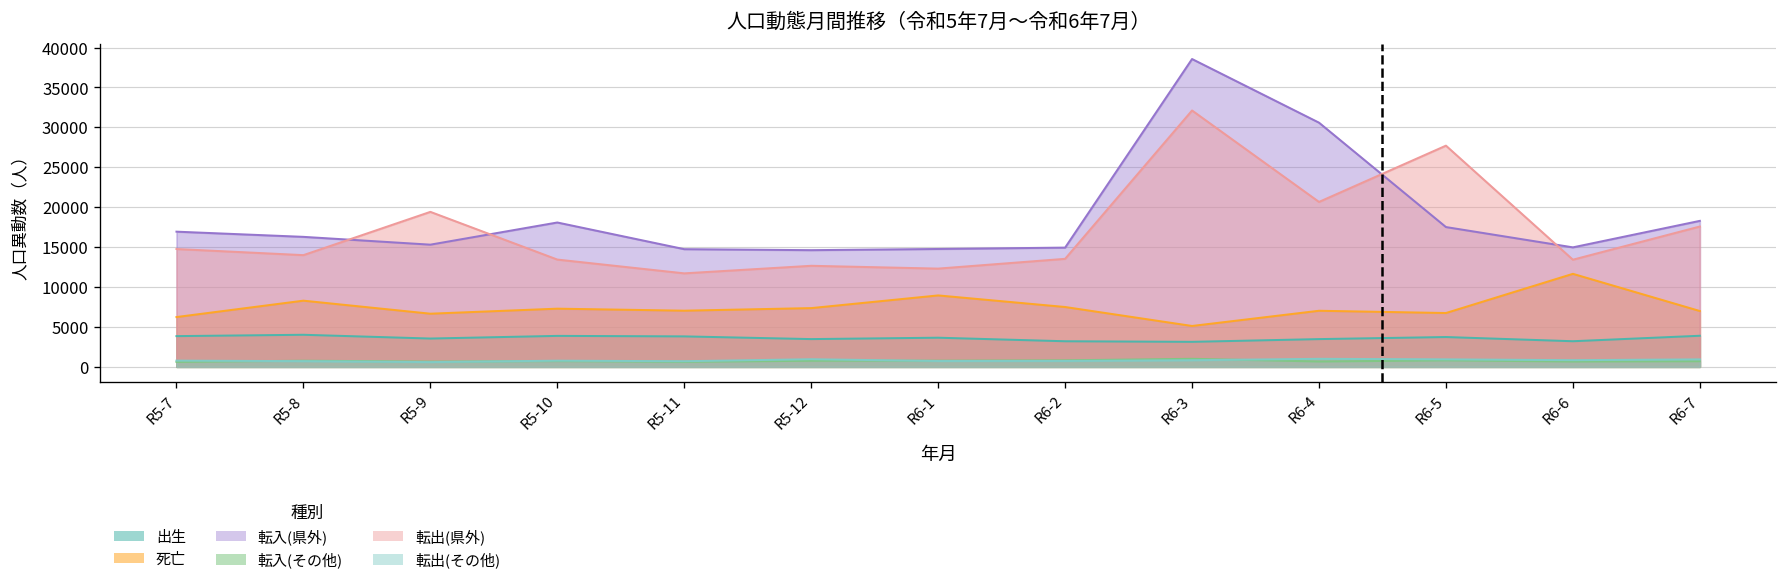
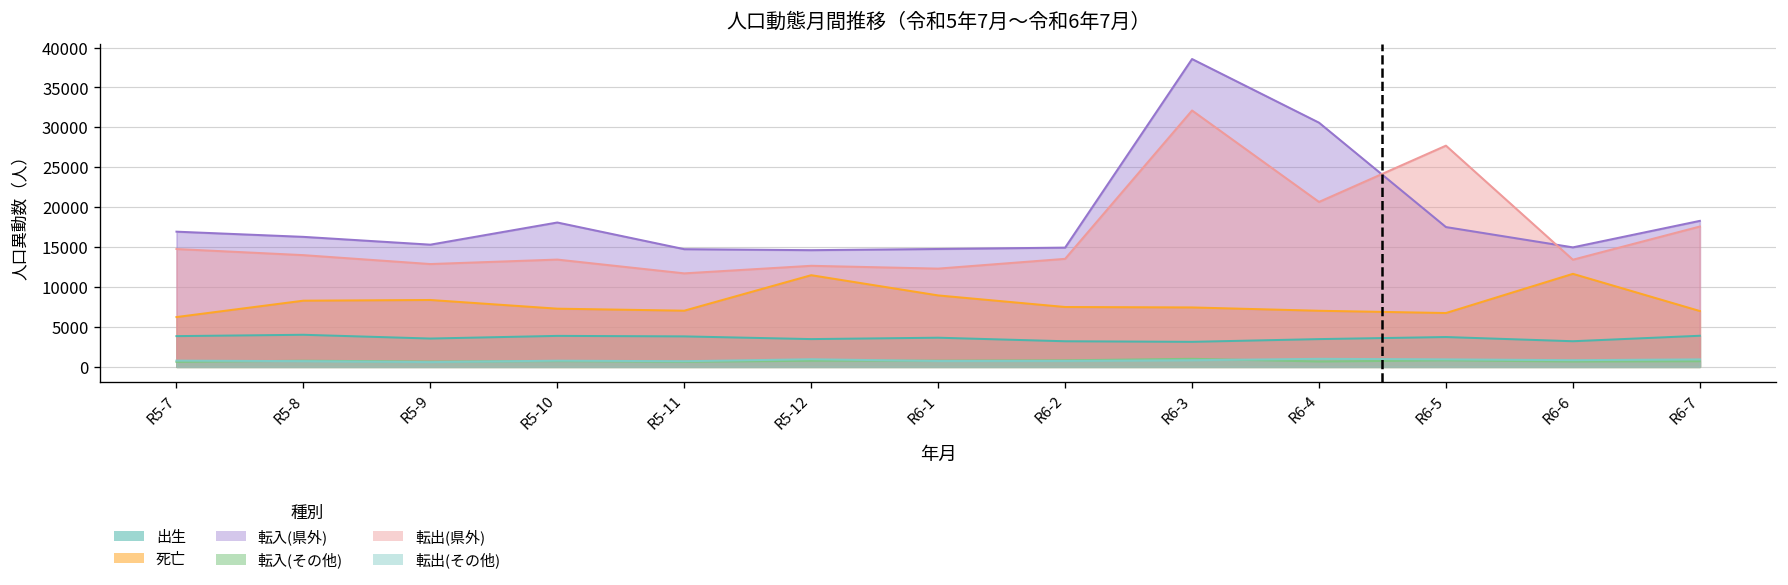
  {
    "死亡": {
      "R5-7": 6000,
      "R5-8": 8000,
-     "R5-9": 7000,
+     "R5-9": 8000,
      "R5-10": 7000,
      "R5-11": 7000,
-     "R5-12": 7000,
+     "R5-12": 11000,
      "R6-1": 9000,
      "R6-2": 7000,
-     "R6-3": 5000,
+     "R6-3": 7000,
      "R6-4": 7000,
      "R6-5": 7000,
      "R6-6": 12000,
      "R6-7": 7000
    },
    "転出(県外)": {
      "R5-7": 15000,
      "R5-8": 14000,
-     "R5-9": 19000,
+     "R5-9": 13000,
      "R5-10": 13000,
      "R5-11": 12000,
      "R5-12": 13000,
      "R6-1": 12000,
      "R6-2": 14000,
      "R6-3": 32000,
      "R6-4": 21000,
      "R6-5": 28000,
      "R6-6": 13000,
      "R6-7": 18000
    }
  }
